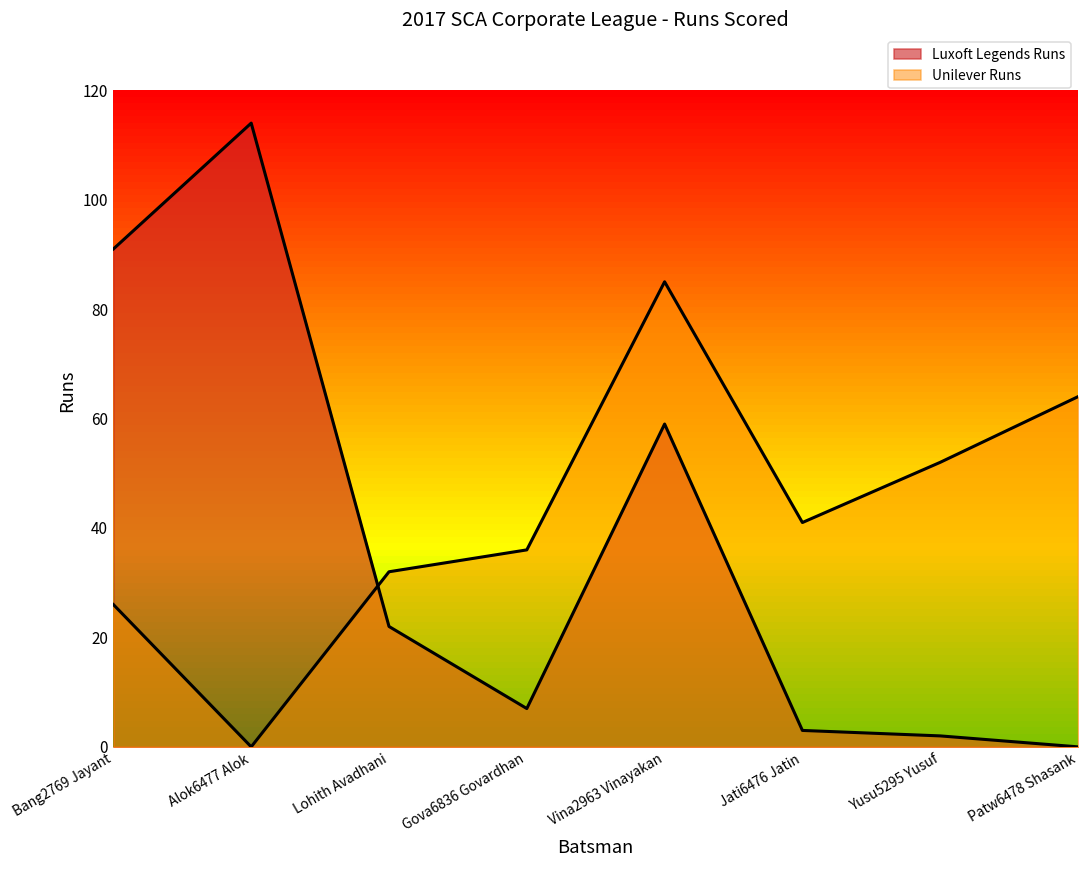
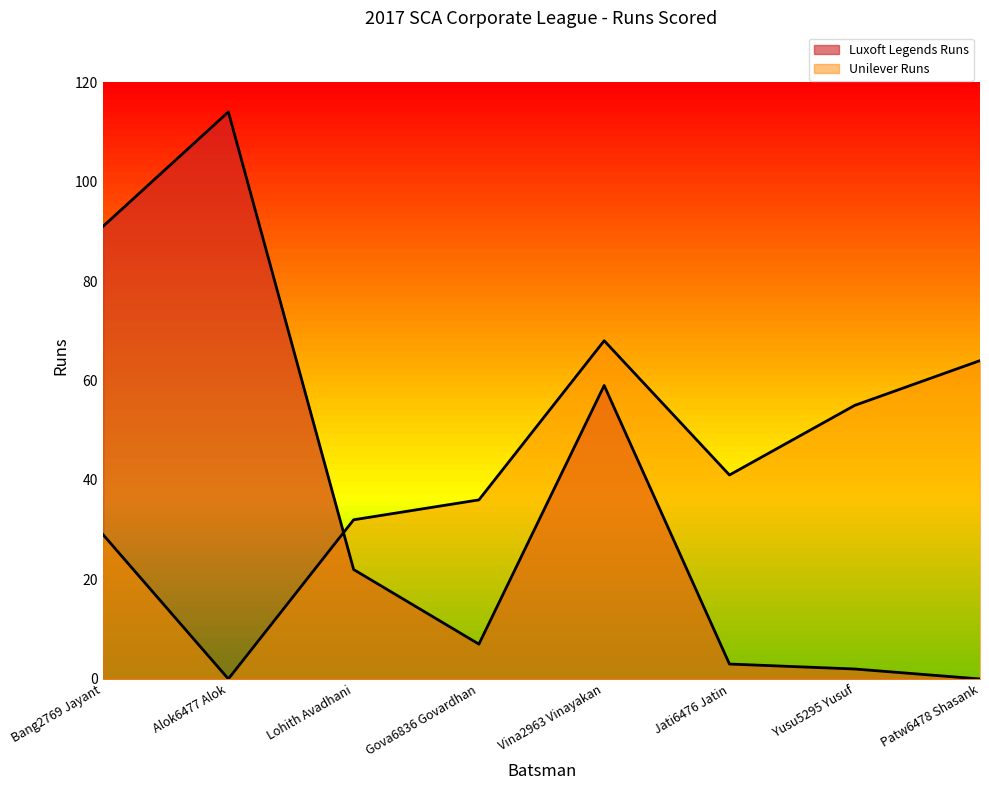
  {
    "Luxoft Legends Runs": {
      "Bang2769 Jayant": 91,
      "Alok6477 Alok": 114,
      "Lohith Avadhani": 22,
      "Gova6836 Govardhan": 7,
      "Vina2963 Vinayakan": 59,
      "Jati6476 Jatin": 3,
      "Yusu5295 Yusuf": 2,
      "Patw6478 Shasank": 0
    },
    "Unilever Runs": {
-     "Bang2769 Jayant": 26,
+     "Bang2769 Jayant": 29,
      "Alok6477 Alok": 0,
      "Lohith Avadhani": 32,
      "Gova6836 Govardhan": 36,
-     "Vina2963 Vinayakan": 85,
+     "Vina2963 Vinayakan": 68,
      "Jati6476 Jatin": 41,
-     "Yusu5295 Yusuf": 52,
+     "Yusu5295 Yusuf": 55,
      "Patw6478 Shasank": 64
    }
  }
